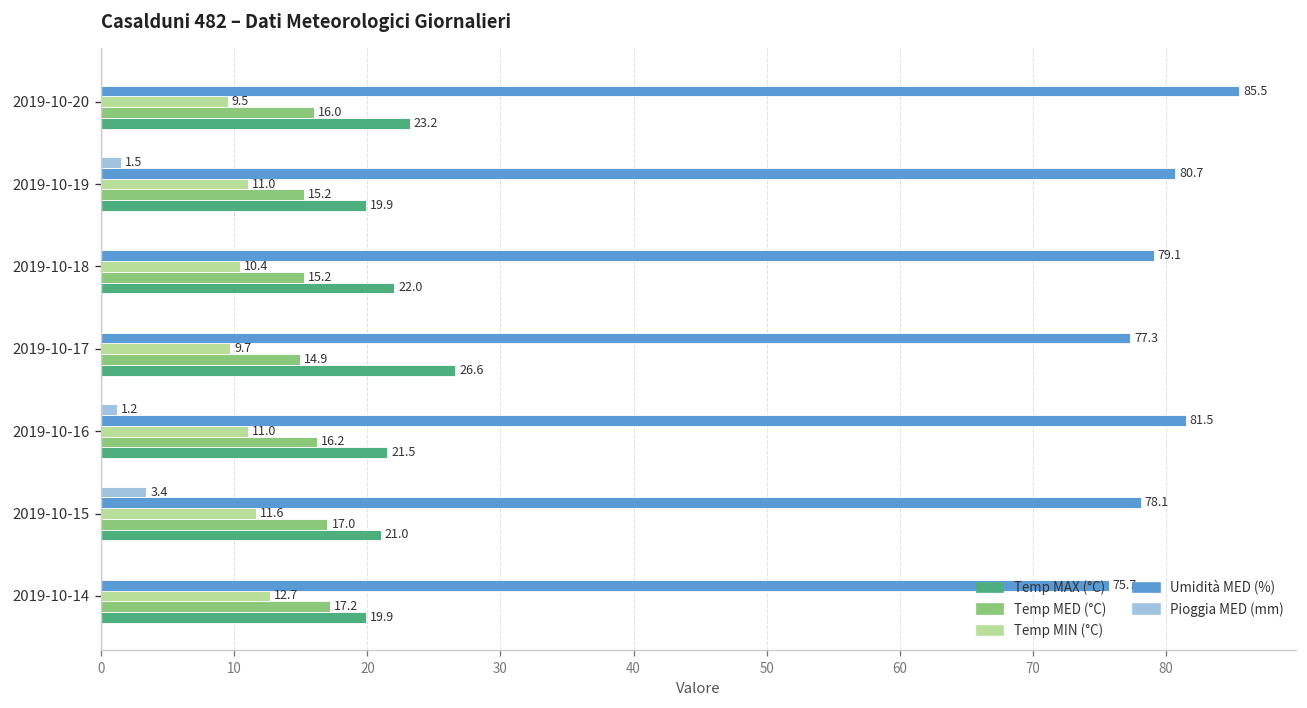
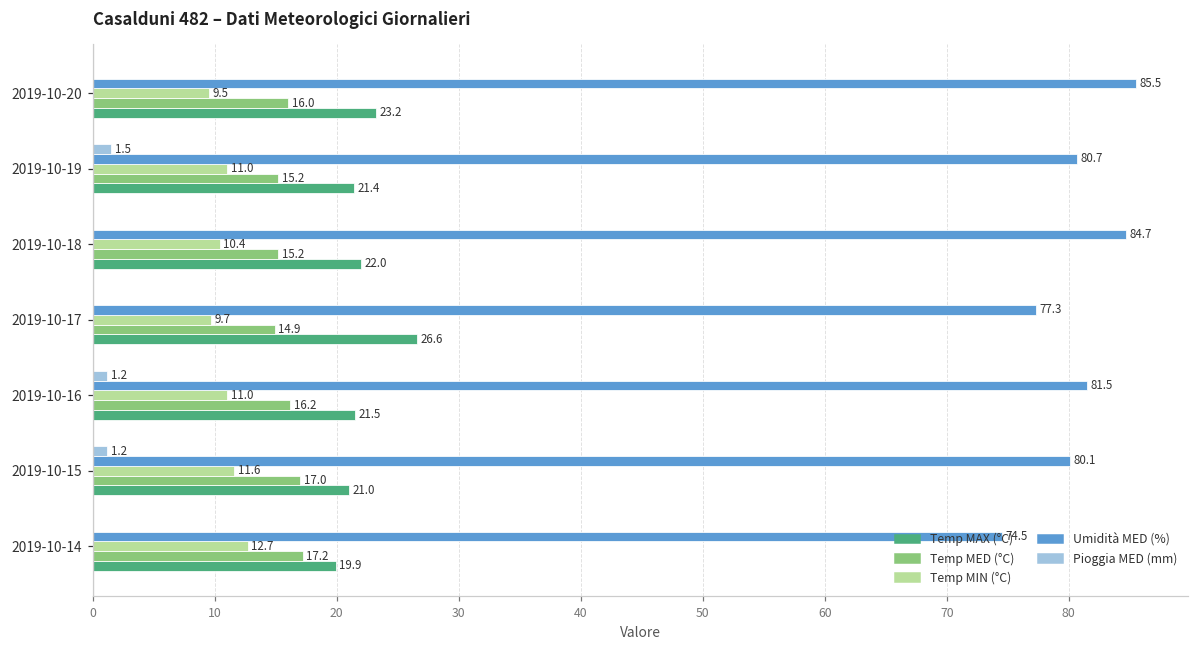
  {
    "Temp MAX (°C)": {
      "2019-10-20": 23.2,
-     "2019-10-19": 19.9,
+     "2019-10-19": 21.4,
      "2019-10-18": 22.0,
      "2019-10-17": 26.6,
      "2019-10-16": 21.5,
      "2019-10-15": 21.0,
      "2019-10-14": 19.9
    },
    "Umidità MED (%)": {
      "2019-10-20": 85.5,
      "2019-10-19": 80.7,
-     "2019-10-18": 79.1,
+     "2019-10-18": 84.7,
      "2019-10-17": 77.3,
      "2019-10-16": 81.5,
-     "2019-10-15": 78.1,
-     "2019-10-14": 75.7
+     "2019-10-15": 80.1,
+     "2019-10-14": 74.5
    },
    "Pioggia MED (mm)": {
      "2019-10-19": 1.5,
      "2019-10-16": 1.2,
-     "2019-10-15": 3.4
+     "2019-10-15": 1.2
    }
  }
